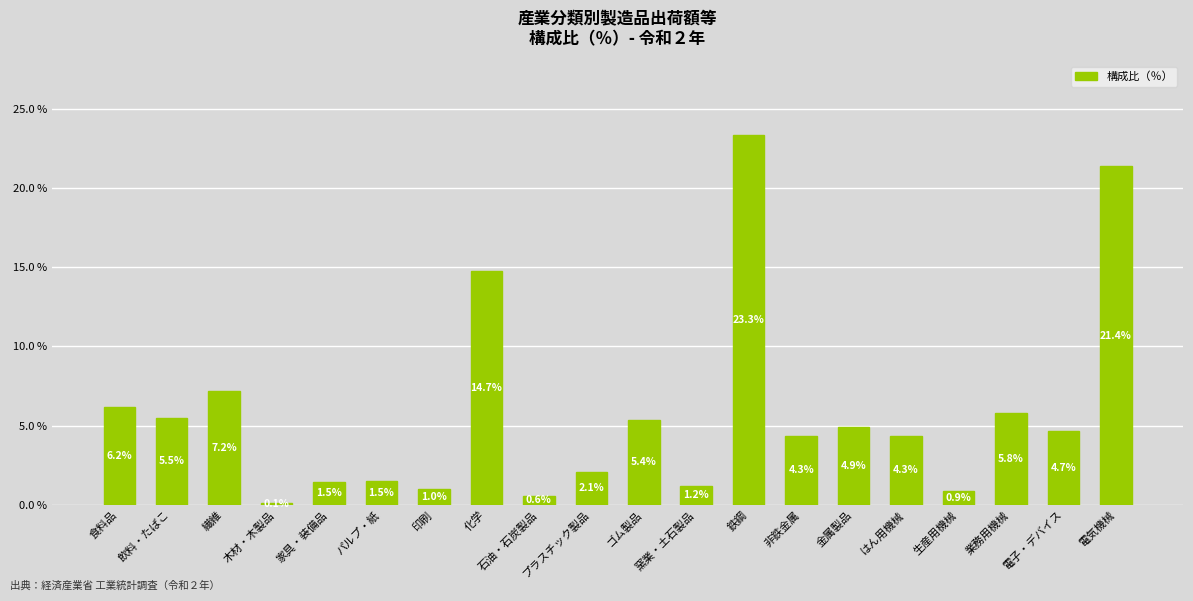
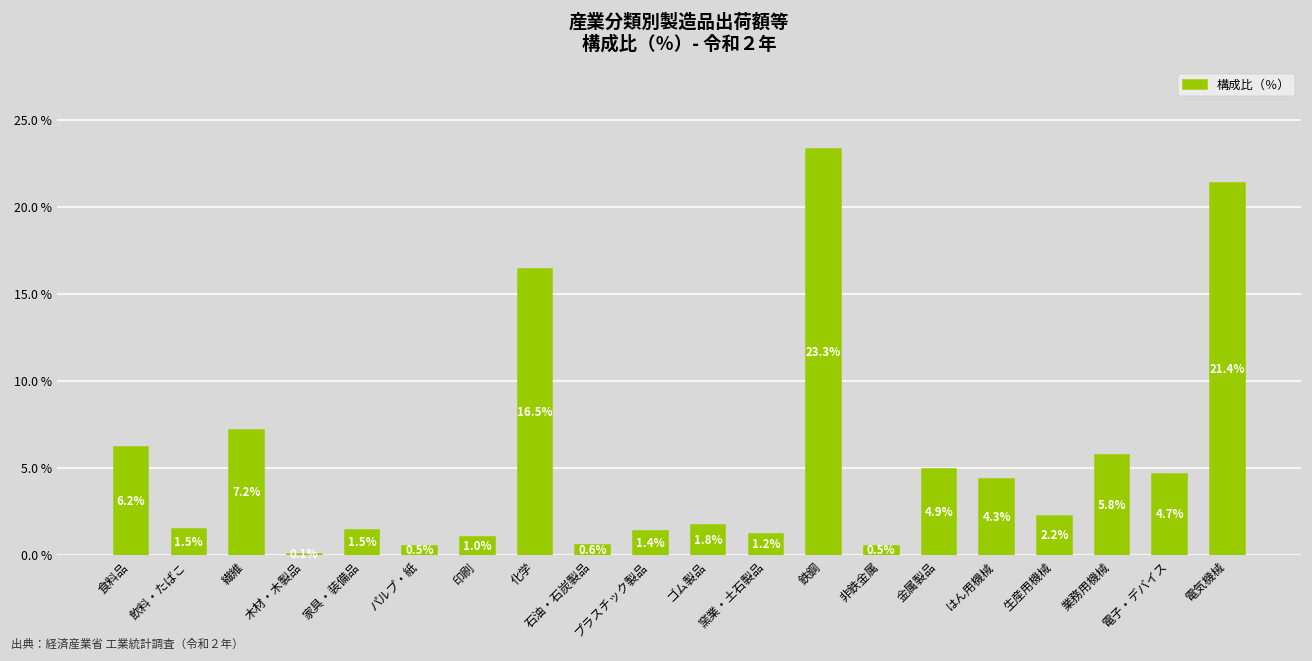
  {
    "食料品": "6.2%",
-   "飲料・たばこ": "5.5%",
+   "飲料・たばこ": "1.5%",
    "繊維": "7.2%",
    "家具・装備品": "1.5%",
-   "パルプ・紙": "1.5%",
+   "パルプ・紙": "0.5%",
    "印刷": "1.0%",
-   "化学": "14.7%",
+   "化学": "16.5%",
    "石油・石炭製品": "0.6%",
-   "プラスチック製品": "2.1%",
-   "ゴム製品": "5.4%",
+   "プラスチック製品": "1.4%",
+   "ゴム製品": "1.8%",
    "窯業・土石製品": "1.2%",
    "鉄鋼": "23.3%",
-   "非鉄金属": "4.3%",
+   "非鉄金属": "0.5%",
    "金属製品": "4.9%",
    "はん用機械": "4.3%",
-   "生産用機械": "0.9%",
+   "生産用機械": "2.2%",
    "業務用機械": "5.8%",
    "電子・デバイス": "4.7%",
    "電気機械": "21.4%"
  }
